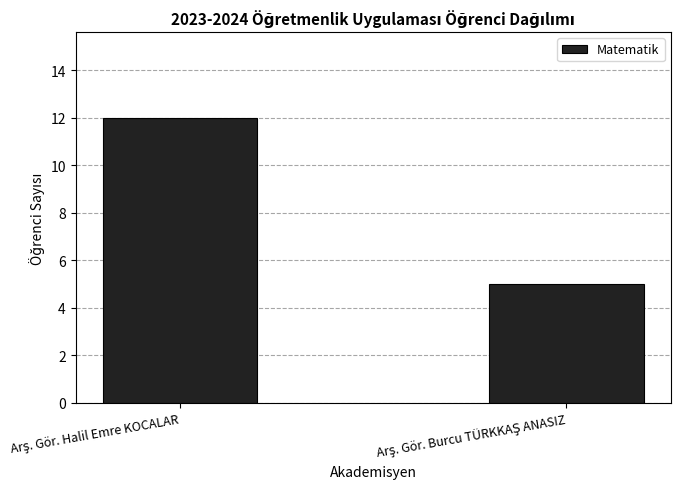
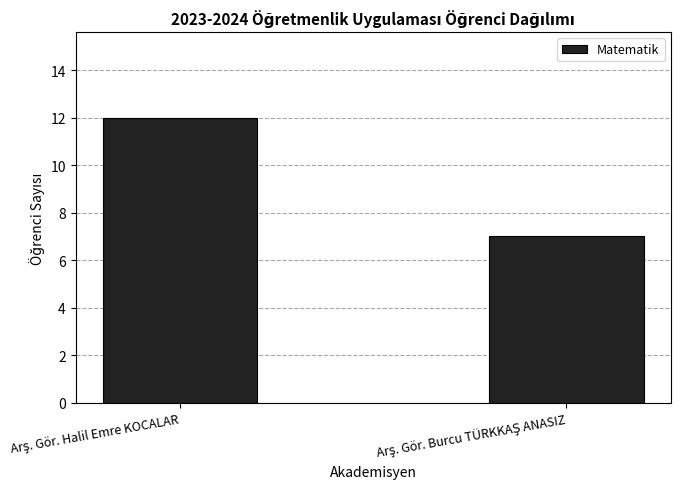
  {
    "Arş. Gör. Halil Emre KOCALAR": 12,
-   "Arş. Gör. Burcu TÜRKKAŞ ANASIZ": 5
+   "Arş. Gör. Burcu TÜRKKAŞ ANASIZ": 7
  }
